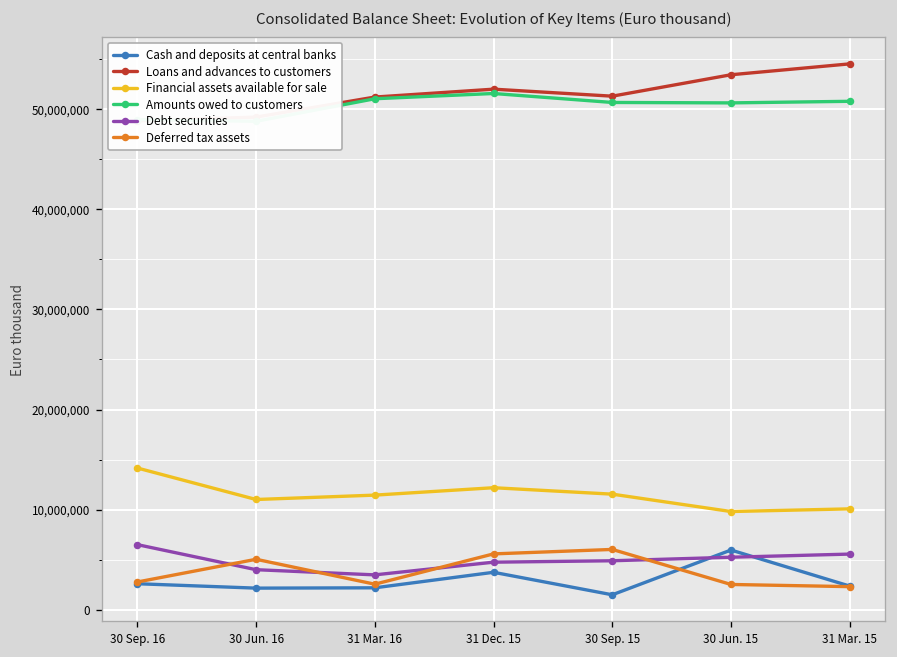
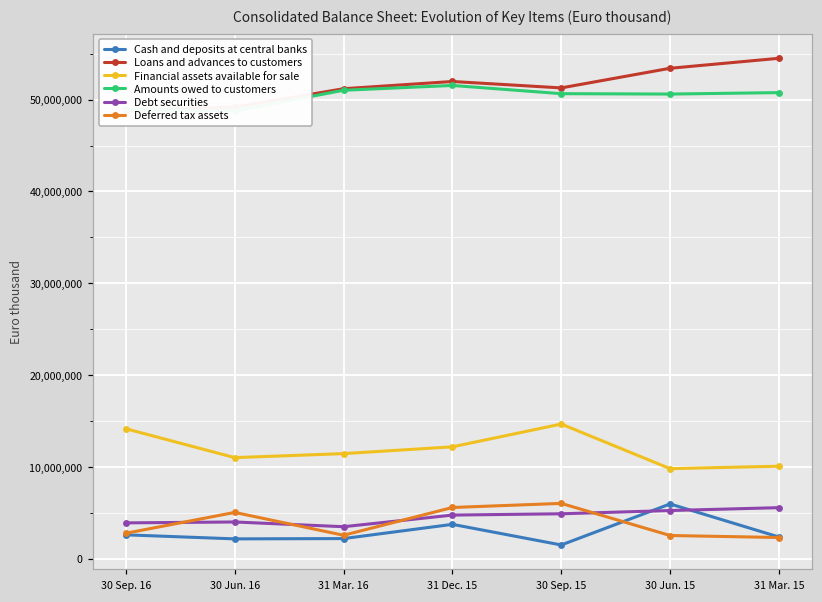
  {
    "Cash and deposits at central banks": {
      "30 Jun. 16": "2,000,000",
      "31 Mar. 16": "2,000,000",
      "31 Dec. 15": "4,000,000",
      "30 Sep. 15": "2,000,000",
      "30 Jun. 15": "6,000,000"
    },
    "Loans and advances to customers": {
      "31 Dec. 15": "52,000,000",
      "30 Sep. 15": "51,000,000",
      "30 Jun. 15": "53,000,000",
      "31 Mar. 15": "54,000,000"
    },
    "Financial assets available for sale": {
      "30 Sep. 16": "14,000,000",
      "30 Jun. 16": "11,000,000",
      "31 Mar. 16": "11,000,000",
      "31 Dec. 15": "12,000,000",
-     "30 Sep. 15": "12,000,000",
+     "30 Sep. 15": "15,000,000",
      "30 Jun. 15": "10,000,000",
      "31 Mar. 15": "10,000,000"
    },
    "Amounts owed to customers": {
      "31 Dec. 15": "52,000,000",
      "30 Sep. 15": "51,000,000",
      "30 Jun. 15": "51,000,000",
      "31 Mar. 15": "51,000,000"
    },
    "Debt securities": {
-     "30 Sep. 16": "7,000,000",
+     "30 Sep. 16": "4,000,000",
      "30 Jun. 16": "4,000,000",
      "31 Mar. 16": "4,000,000",
      "31 Dec. 15": "5,000,000",
      "30 Sep. 15": "5,000,000",
      "30 Jun. 15": "5,000,000",
      "31 Mar. 15": "6,000,000"
    },
    "Deferred tax assets": {
      "30 Jun. 16": "5,000,000",
      "31 Mar. 16": "3,000,000",
      "31 Dec. 15": "6,000,000",
      "30 Sep. 15": "6,000,000",
      "30 Jun. 15": "3,000,000"
    }
  }
